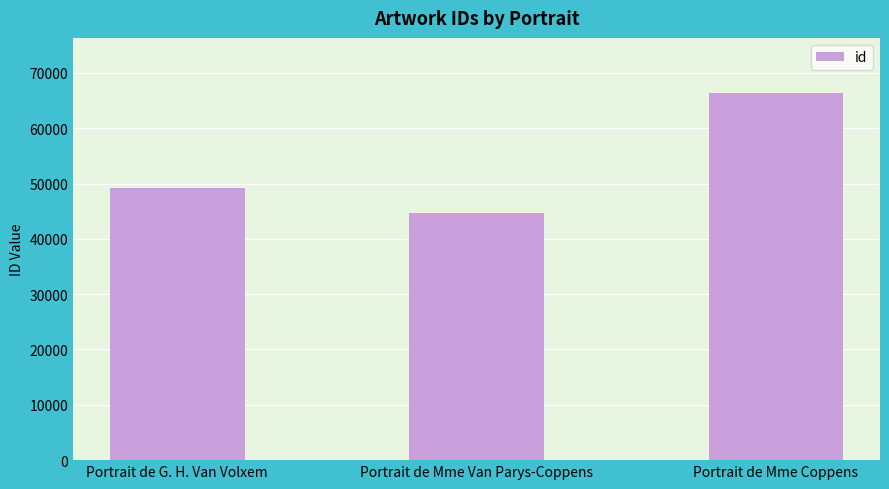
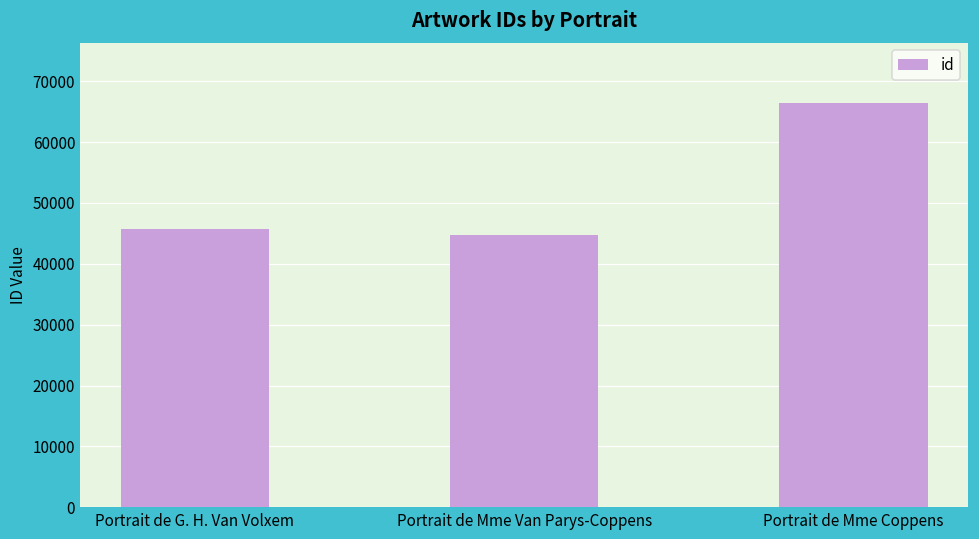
  {
-   "Portrait de G. H. Van Volxem": 49000,
+   "Portrait de G. H. Van Volxem": 46000,
    "Portrait de Mme Van Parys-Coppens": 45000,
    "Portrait de Mme Coppens": 66000
  }
